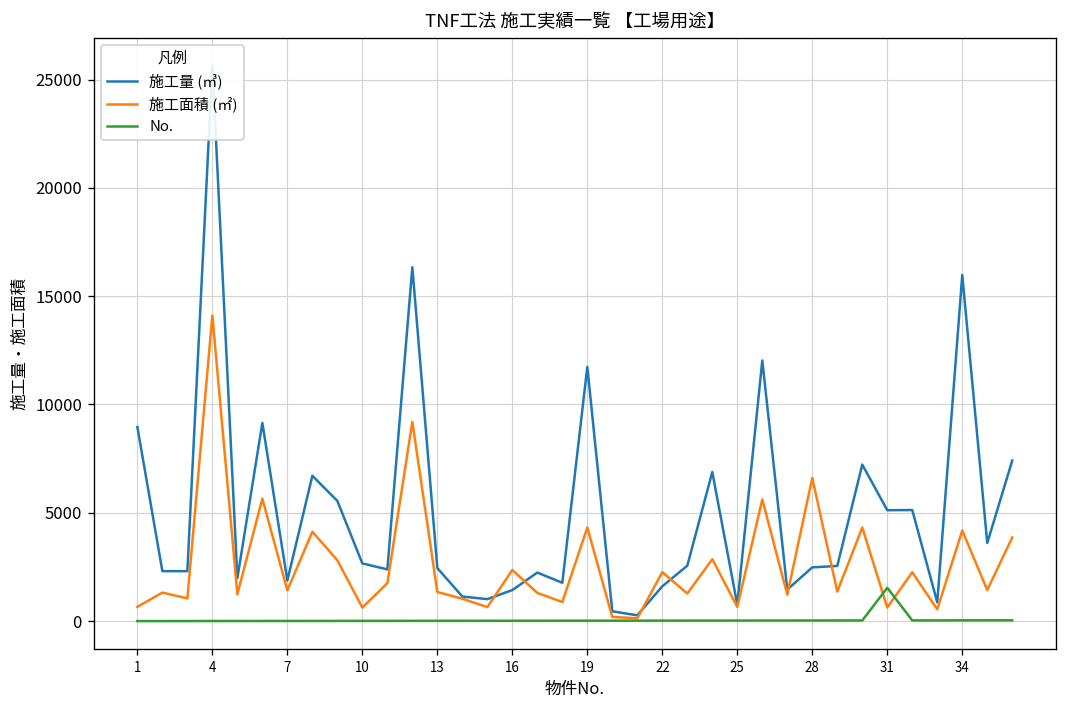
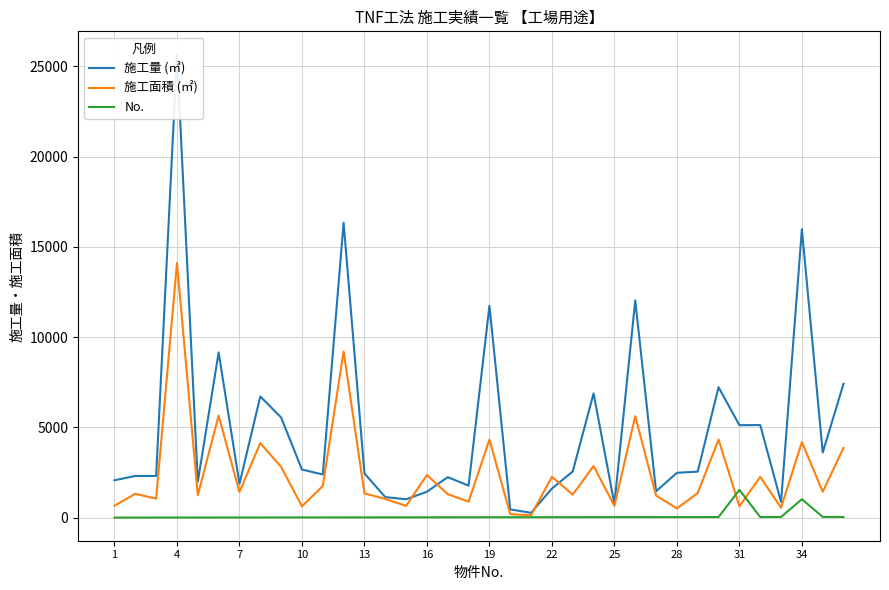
  {
    "施工量 (㎥)": {
-     "1": 9000,
+     "1": 2100,
      "7": 1900,
      "10": 2700,
      "13": 2400,
      "16": 1400,
      "19": 11700,
      "22": 1600,
      "28": 2500,
      "31": 5100,
      "34": 16000
    },
    "施工面積 (㎡)": {
      "1": 700,
      "4": 14100,
      "7": 1400,
      "10": 600,
      "13": 1300,
      "16": 2400,
      "19": 4300,
      "22": 2300,
-     "28": 6600,
+     "28": 500,
      "31": 600,
      "34": 4200
    },
    "No.": {
      "1": 0,
      "4": 0,
      "7": 0,
      "10": 0,
      "13": 0,
      "16": 0,
      "19": 0,
      "22": 0,
      "25": 0,
      "28": 0,
      "31": 1500,
-     "34": 0
+     "34": 1000
    }
  }
